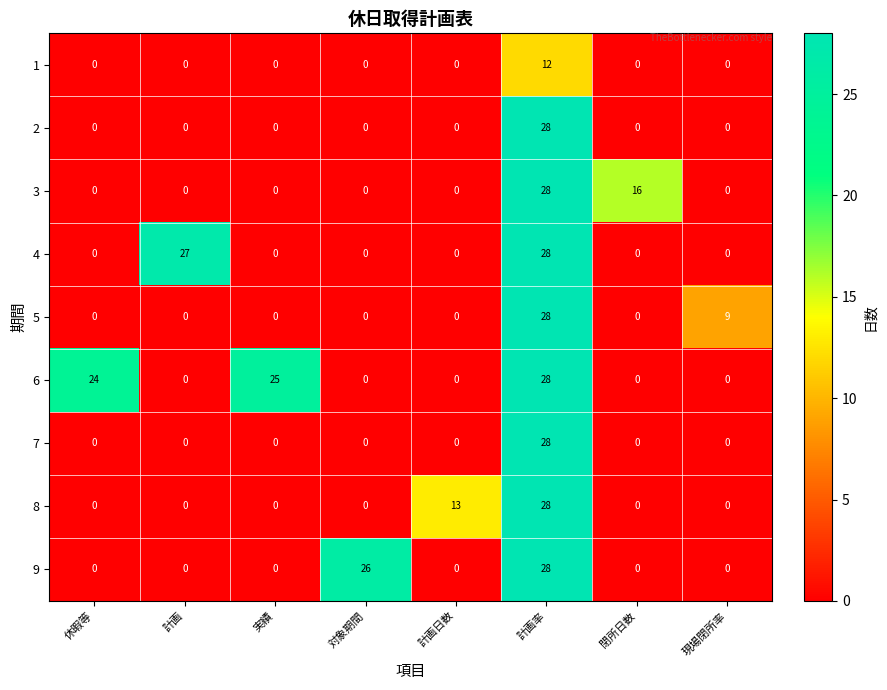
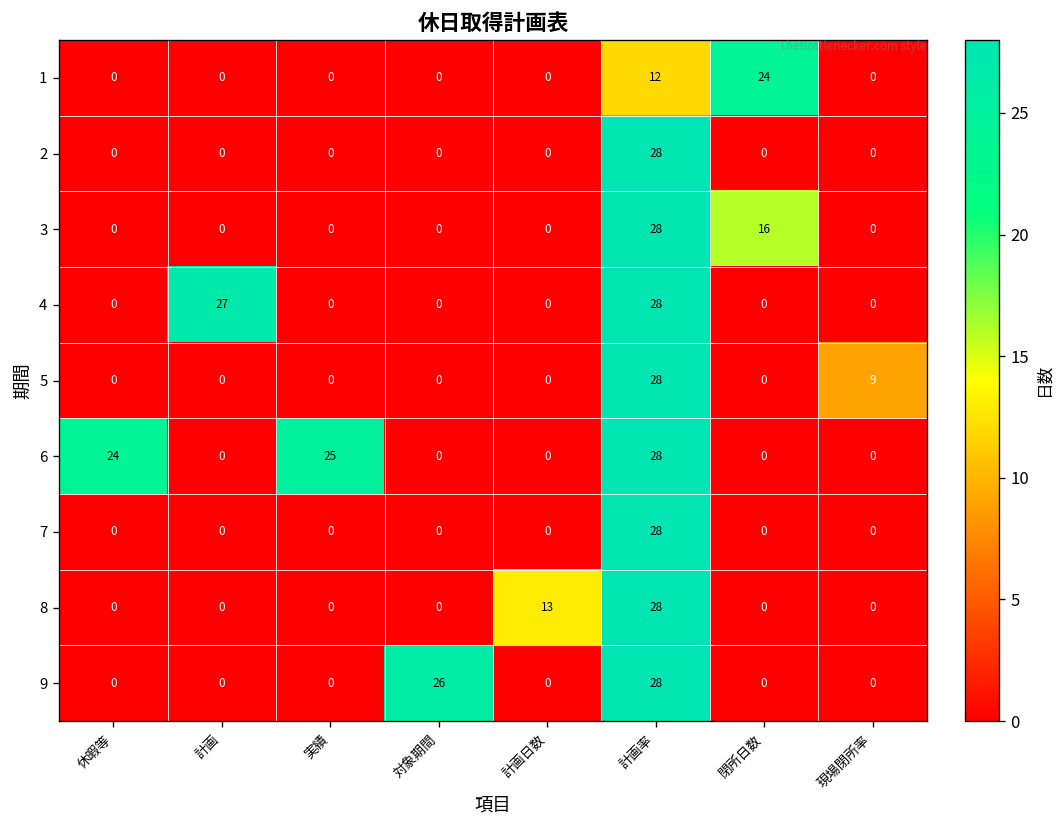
  {
    "1": {
      "休暇等": 0,
      "計画": 0,
      "実績": 0,
      "対象期間": 0,
      "計画日数": 0,
      "計画率": 12,
-     "閉所日数": 0
+     "閉所日数": 24
    },
    "2": {
      "休暇等": 0,
      "計画": 0,
      "実績": 0,
      "対象期間": 0,
      "計画日数": 0,
      "計画率": 28,
      "閉所日数": 0,
      "現場閉所率": 0
    },
    "3": {
      "休暇等": 0,
      "計画": 0,
      "実績": 0,
      "対象期間": 0,
      "計画日数": 0,
      "計画率": 28,
      "閉所日数": 16,
      "現場閉所率": 0
    },
    "4": {
      "休暇等": 0,
      "計画": 27,
      "実績": 0,
      "対象期間": 0,
      "計画日数": 0,
      "計画率": 28,
      "閉所日数": 0,
      "現場閉所率": 0
    },
    "5": {
      "休暇等": 0,
      "計画": 0,
      "実績": 0,
      "対象期間": 0,
      "計画日数": 0,
      "計画率": 28,
      "閉所日数": 0,
      "現場閉所率": 9
    },
    "6": {
      "休暇等": 24,
      "計画": 0,
      "実績": 25,
      "対象期間": 0,
      "計画日数": 0,
      "計画率": 28,
      "閉所日数": 0,
      "現場閉所率": 0
    },
    "7": {
      "休暇等": 0,
      "計画": 0,
      "実績": 0,
      "対象期間": 0,
      "計画日数": 0,
      "計画率": 28,
      "閉所日数": 0,
      "現場閉所率": 0
    },
    "8": {
      "休暇等": 0,
      "計画": 0,
      "実績": 0,
      "対象期間": 0,
      "計画日数": 13,
      "計画率": 28,
      "閉所日数": 0,
      "現場閉所率": 0
    },
    "9": {
      "休暇等": 0,
      "計画": 0,
      "実績": 0,
      "対象期間": 26,
      "計画日数": 0,
      "計画率": 28,
      "閉所日数": 0,
      "現場閉所率": 0
    }
  }
